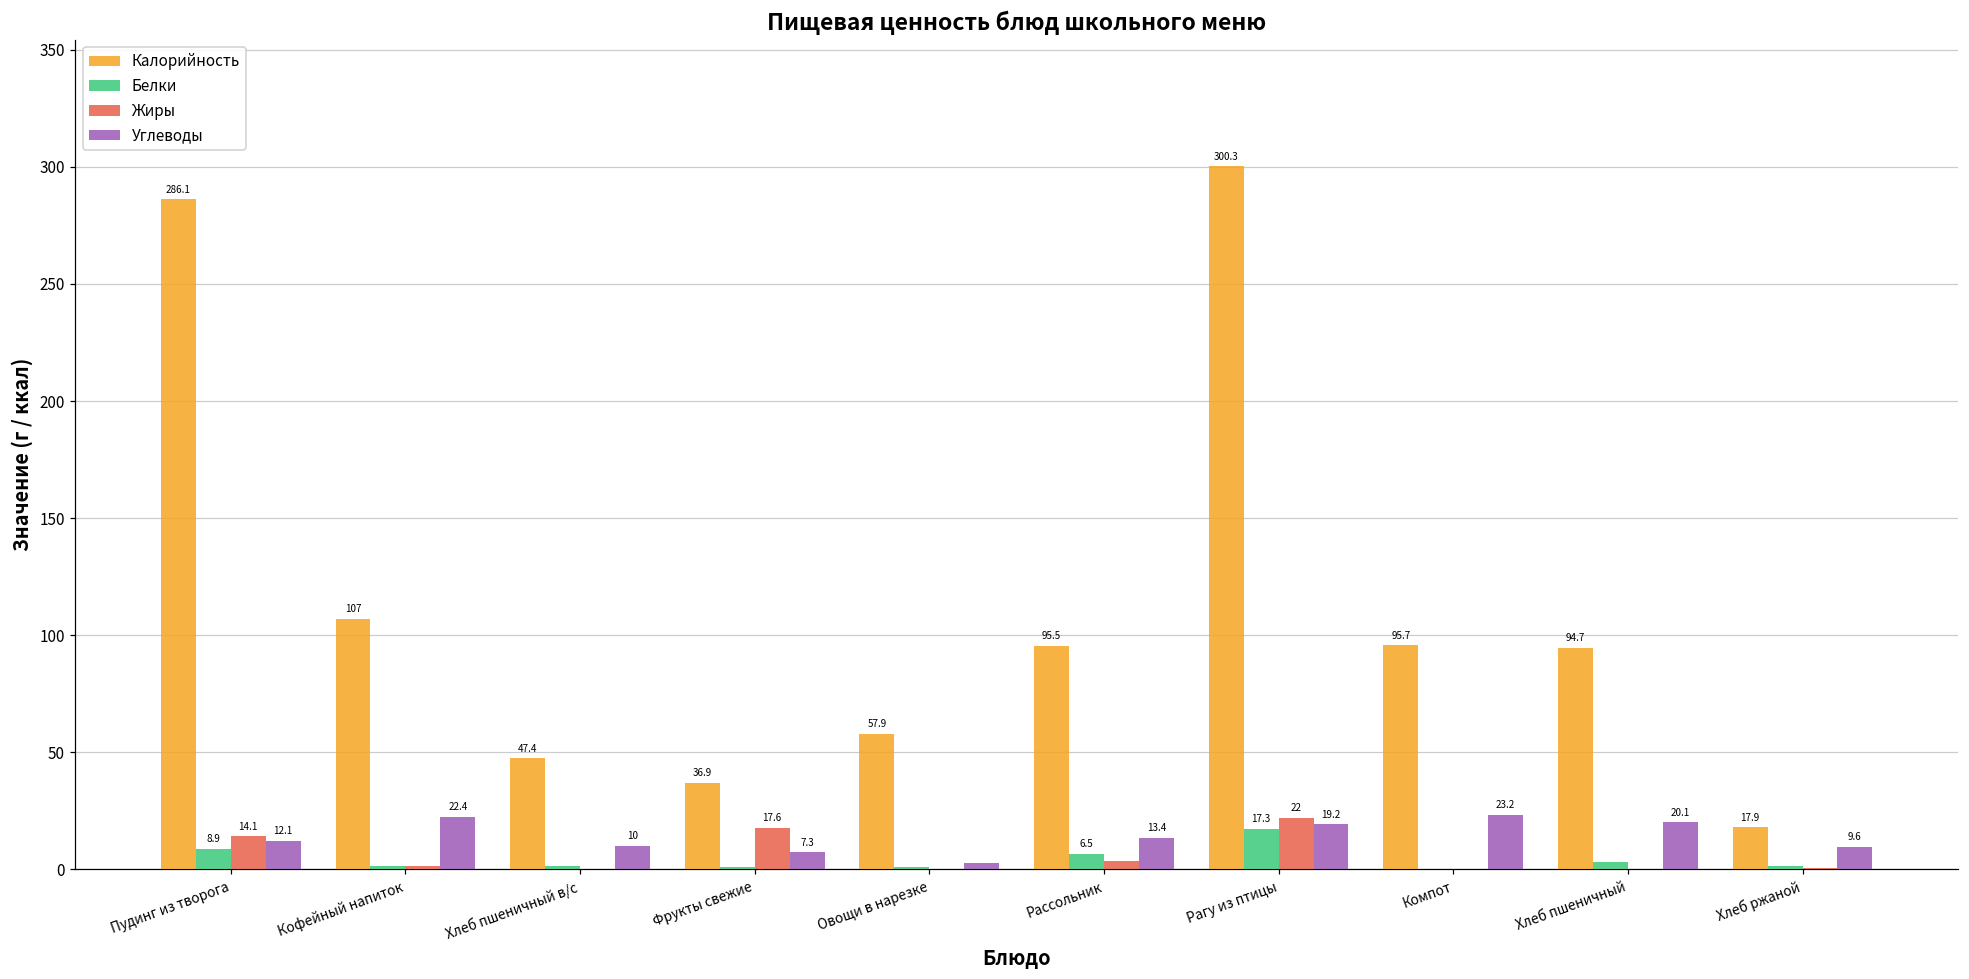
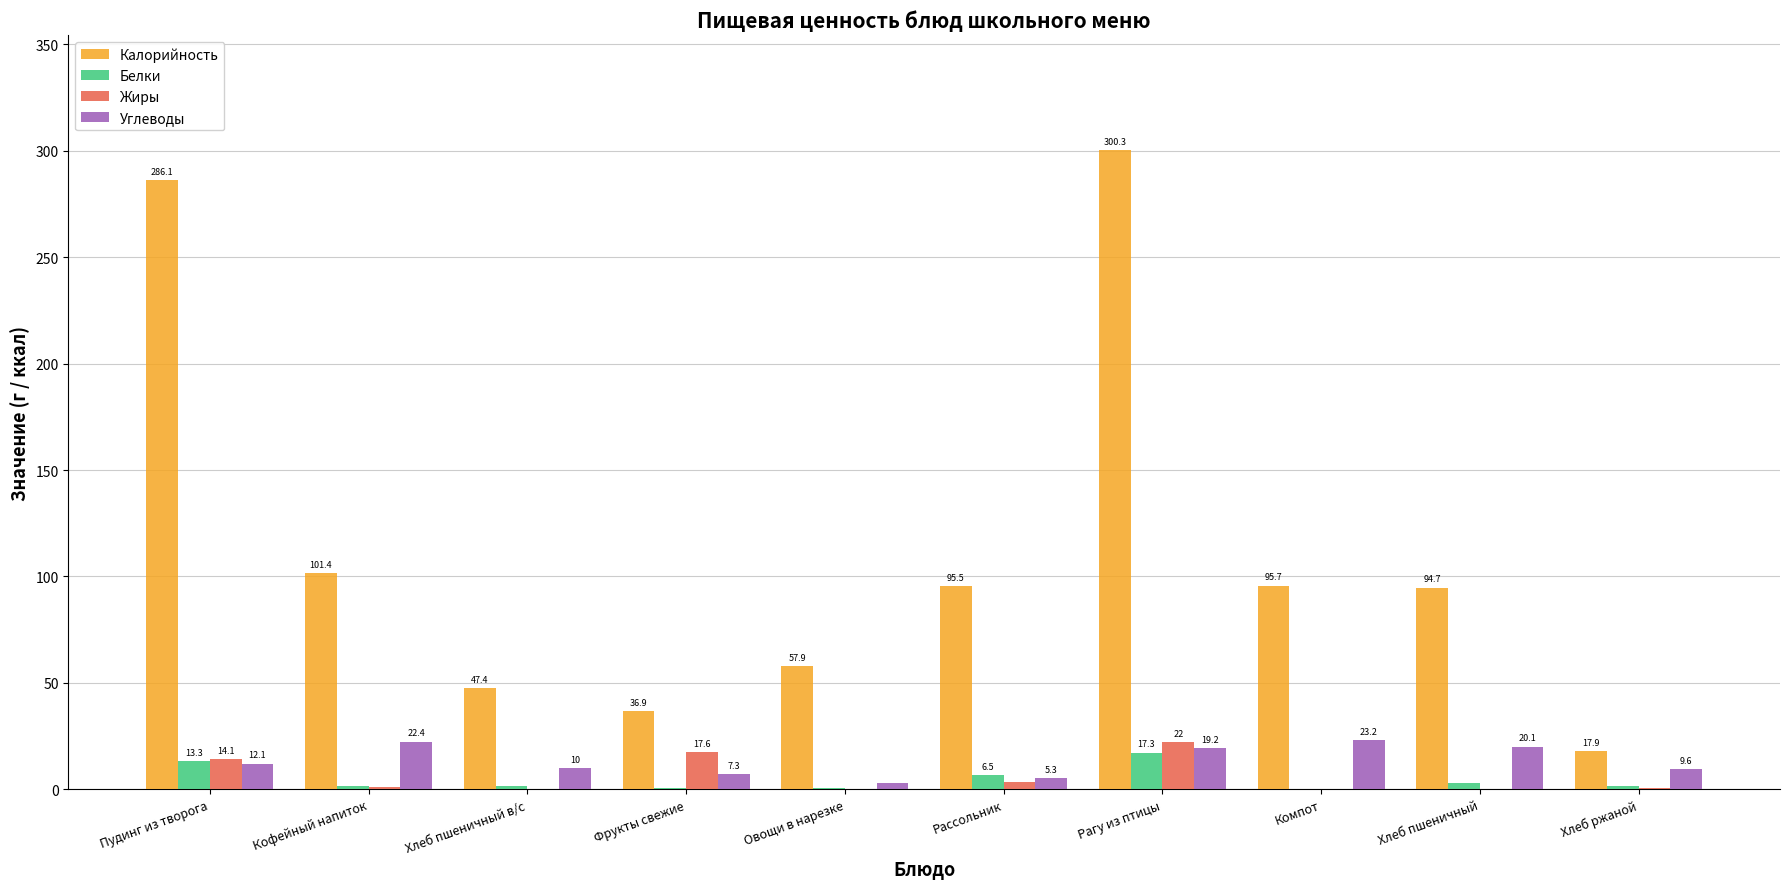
  {
    "Калорийность": {
      "Пудинг из творога": 286.1,
-     "Кофейный напиток": 107,
+     "Кофейный напиток": 101.4,
      "Хлеб пшеничный в/с": 47.4,
      "Фрукты свежие": 36.9,
      "Овощи в нарезке": 57.9,
      "Рассольник": 95.5,
      "Рагу из птицы": 300.3,
      "Компот": 95.7,
      "Хлеб пшеничный": 94.7,
      "Хлеб ржаной": 17.9
    },
    "Белки": {
-     "Пудинг из творога": 8.9,
+     "Пудинг из творога": 13.3,
      "Рассольник": 6.5,
      "Рагу из птицы": 17.3
    },
    "Жиры": {
      "Пудинг из творога": 14.1,
      "Фрукты свежие": 17.6,
      "Рагу из птицы": 22
    },
    "Углеводы": {
      "Пудинг из творога": 12.1,
      "Кофейный напиток": 22.4,
      "Хлеб пшеничный в/с": 10,
      "Фрукты свежие": 7.3,
-     "Рассольник": 13.4,
+     "Рассольник": 5.3,
      "Рагу из птицы": 19.2,
      "Компот": 23.2,
      "Хлеб пшеничный": 20.1,
      "Хлеб ржаной": 9.6
    }
  }
